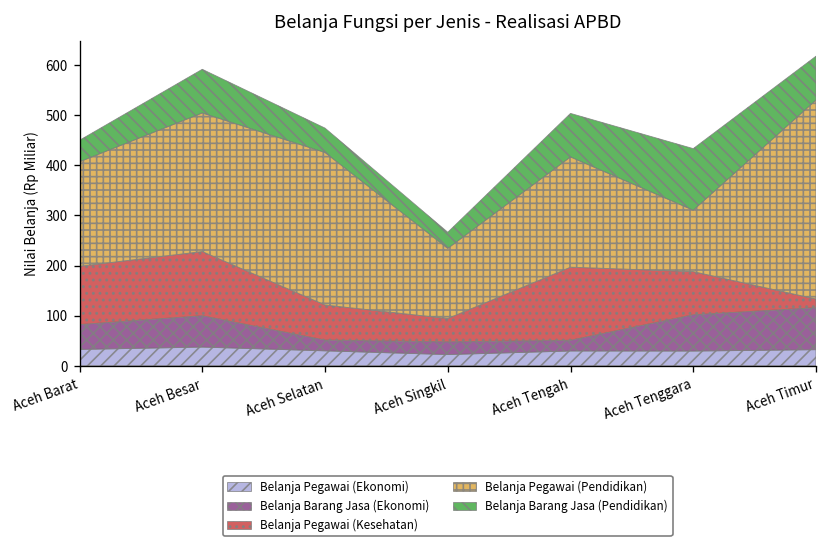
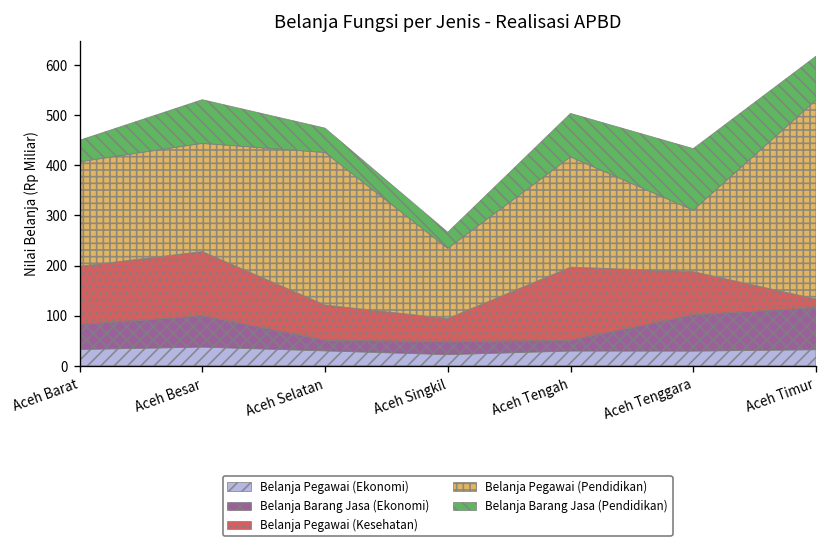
  {
    "Belanja Pegawai (Ekonomi)": {
      "Aceh Barat": 30,
      "Aceh Besar": 40,
      "Aceh Selatan": 30,
      "Aceh Singkil": 20,
      "Aceh Tengah": 30,
      "Aceh Tenggara": 30,
      "Aceh Timur": 30
    },
    "Belanja Barang Jasa (Ekonomi)": {
      "Aceh Barat": 50,
      "Aceh Besar": 60,
      "Aceh Selatan": 20,
      "Aceh Singkil": 30,
      "Aceh Tengah": 20,
      "Aceh Tenggara": 70,
      "Aceh Timur": 80
    },
    "Belanja Pegawai (Kesehatan)": {
      "Aceh Barat": 120,
      "Aceh Besar": 130,
      "Aceh Selatan": 70,
      "Aceh Singkil": 50,
      "Aceh Tengah": 150,
      "Aceh Tenggara": 90,
      "Aceh Timur": 20
    },
    "Belanja Pegawai (Pendidikan)": {
      "Aceh Barat": 210,
-     "Aceh Besar": 280,
+     "Aceh Besar": 220,
      "Aceh Selatan": 300,
      "Aceh Singkil": 140,
      "Aceh Tengah": 220,
      "Aceh Tenggara": 120,
      "Aceh Timur": 400
    },
    "Belanja Barang Jasa (Pendidikan)": {
      "Aceh Barat": 40,
      "Aceh Besar": 90,
      "Aceh Selatan": 50,
      "Aceh Singkil": 30,
      "Aceh Tengah": 90,
      "Aceh Tenggara": 120,
      "Aceh Timur": 90
    }
  }
